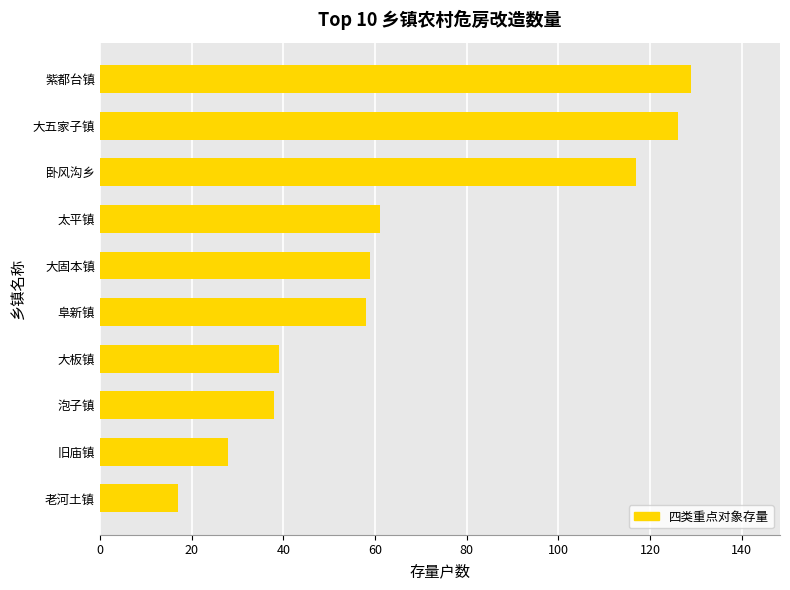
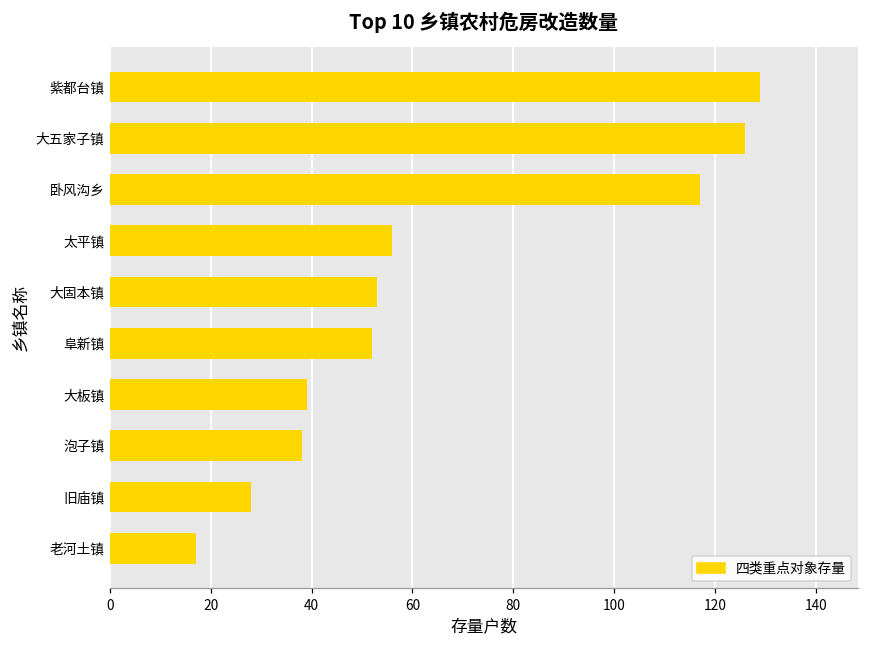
  {
    "紫都台镇": 129,
    "大五家子镇": 126,
    "卧风沟乡": 117,
-   "太平镇": 61,
-   "大固本镇": 59,
-   "阜新镇": 58,
+   "太平镇": 56,
+   "大固本镇": 53,
+   "阜新镇": 52,
    "大板镇": 39,
    "泡子镇": 38,
    "旧庙镇": 28,
    "老河土镇": 17
  }
